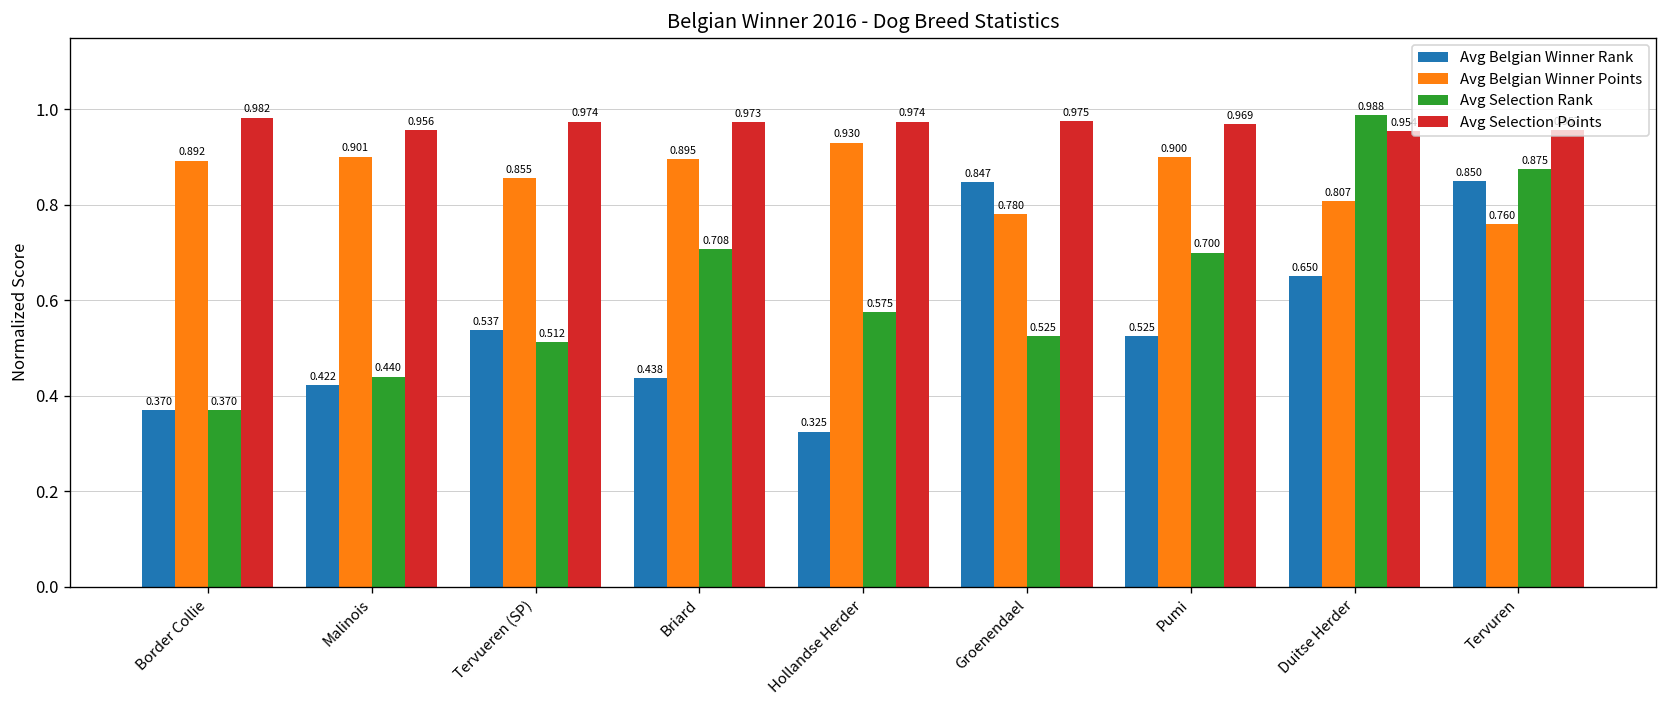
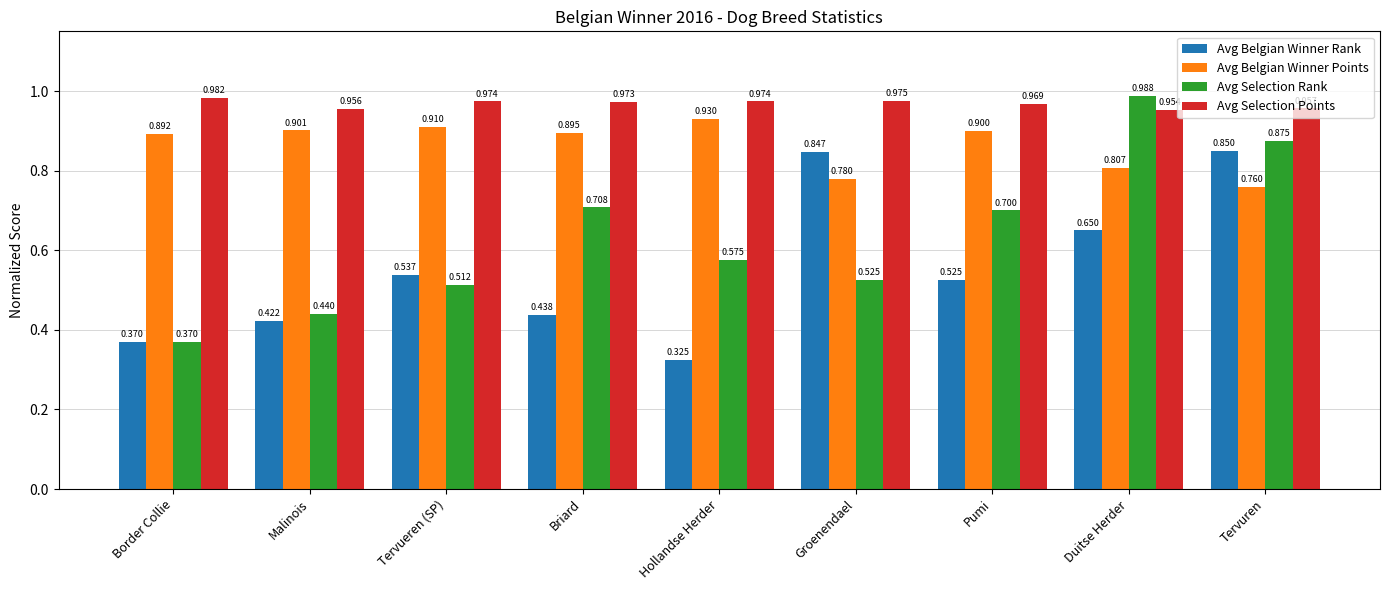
  {
    "Avg Belgian Winner Rank": {
      "Border Collie": 0.370,
      "Malinois": 0.422,
      "Tervueren (SP)": 0.537,
      "Briard": 0.438,
      "Hollandse Herder": 0.325,
      "Groenendael": 0.847,
      "Pumi": 0.525,
      "Duitse Herder": 0.650,
      "Tervuren": 0.850
    },
    "Avg Belgian Winner Points": {
      "Border Collie": 0.892,
      "Malinois": 0.901,
-     "Tervueren (SP)": 0.855,
+     "Tervueren (SP)": 0.910,
      "Briard": 0.895,
      "Hollandse Herder": 0.930,
      "Groenendael": 0.780,
      "Pumi": 0.900,
      "Duitse Herder": 0.807,
      "Tervuren": 0.760
    },
    "Avg Selection Rank": {
      "Border Collie": 0.370,
      "Malinois": 0.440,
      "Tervueren (SP)": 0.512,
      "Briard": 0.708,
      "Hollandse Herder": 0.575,
      "Groenendael": 0.525,
      "Pumi": 0.700,
      "Duitse Herder": 0.988,
      "Tervuren": 0.875
    },
    "Avg Selection Points": {
      "Border Collie": 0.982,
      "Malinois": 0.956,
      "Tervueren (SP)": 0.974,
      "Briard": 0.973,
      "Hollandse Herder": 0.974,
      "Groenendael": 0.975,
      "Pumi": 0.969
    }
  }
